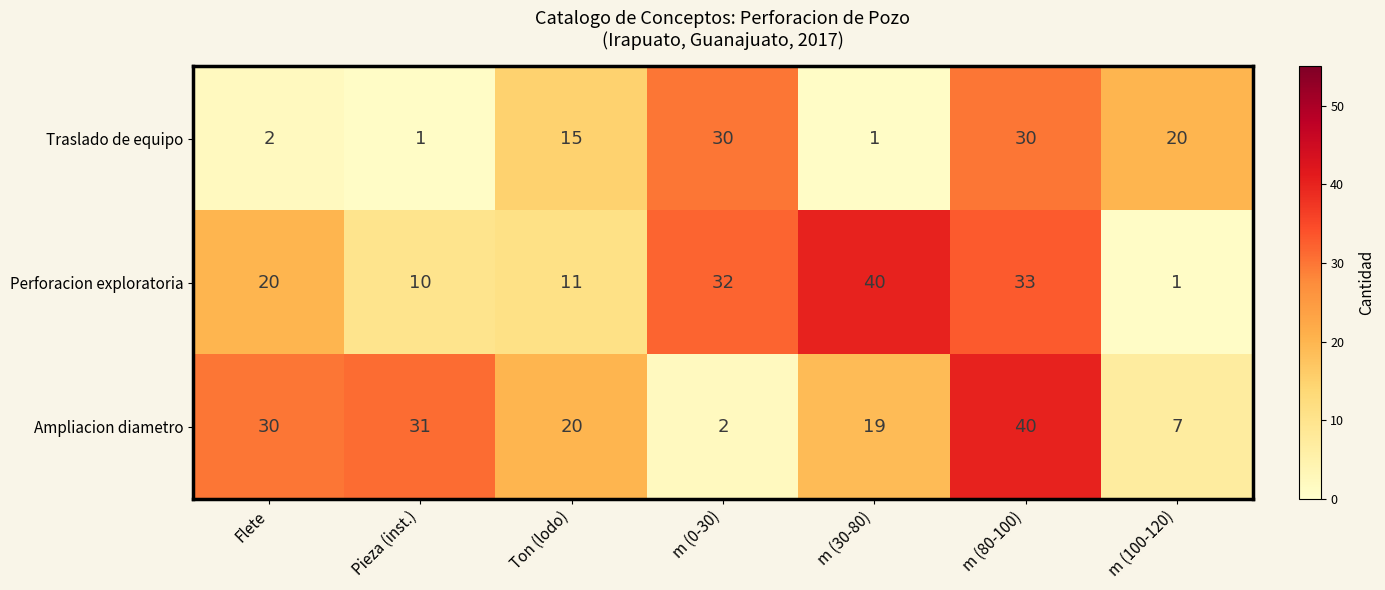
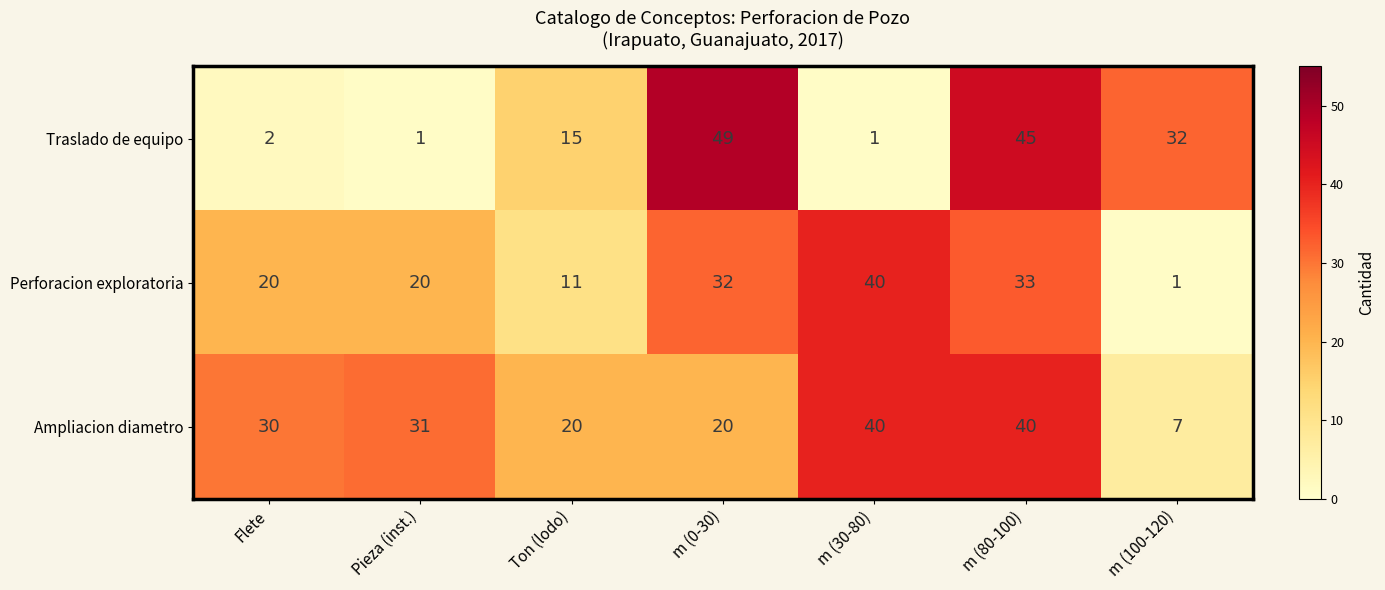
  {
    "Traslado de equipo": {
      "Flete": 2,
      "Pieza (inst.)": 1,
      "Ton (lodo)": 15,
-     "m (0-30)": 30,
+     "m (0-30)": 49,
      "m (30-80)": 1,
-     "m (80-100)": 30,
-     "m (100-120)": 20
+     "m (80-100)": 45,
+     "m (100-120)": 32
    },
    "Perforacion exploratoria": {
      "Flete": 20,
-     "Pieza (inst.)": 10,
+     "Pieza (inst.)": 20,
      "Ton (lodo)": 11,
      "m (0-30)": 32,
      "m (30-80)": 40,
      "m (80-100)": 33,
      "m (100-120)": 1
    },
    "Ampliacion diametro": {
      "Flete": 30,
      "Pieza (inst.)": 31,
      "Ton (lodo)": 20,
-     "m (0-30)": 2,
-     "m (30-80)": 19,
+     "m (0-30)": 20,
+     "m (30-80)": 40,
      "m (80-100)": 40,
      "m (100-120)": 7
    }
  }
